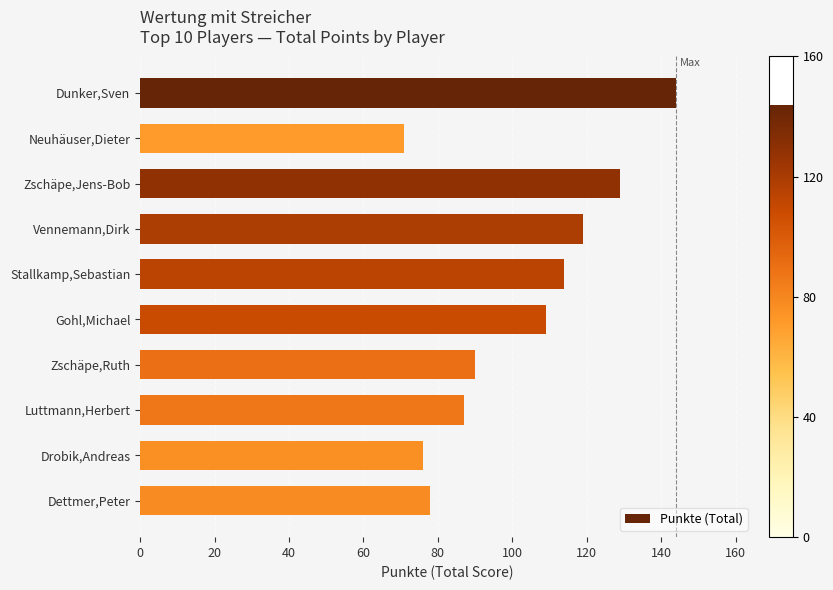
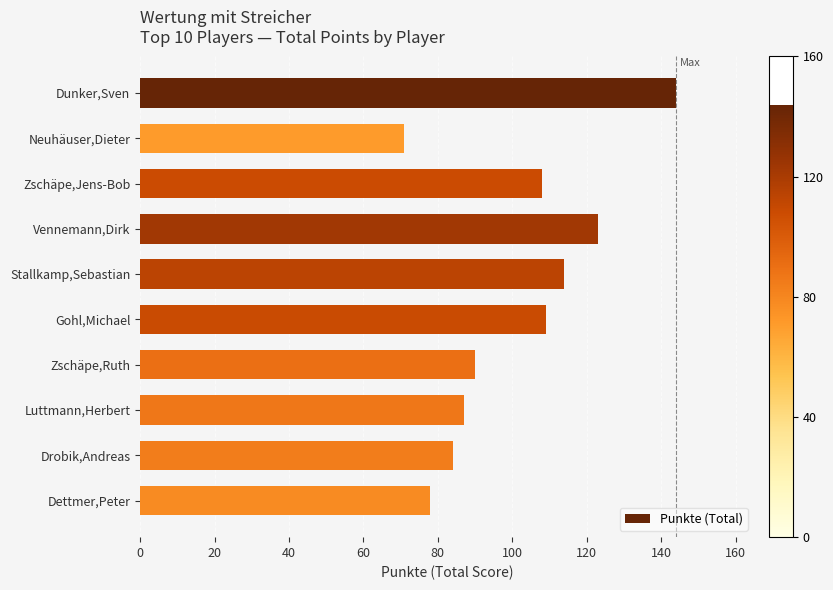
  {
    "Dunker,Sven": 144,
    "Neuhäuser,Dieter": 71,
-   "Zschäpe,Jens-Bob": 129,
-   "Vennemann,Dirk": 119,
+   "Zschäpe,Jens-Bob": 108,
+   "Vennemann,Dirk": 123,
    "Stallkamp,Sebastian": 114,
    "Gohl,Michael": 109,
    "Zschäpe,Ruth": 90,
    "Luttmann,Herbert": 87,
-   "Drobik,Andreas": 76,
+   "Drobik,Andreas": 84,
    "Dettmer,Peter": 78
  }
